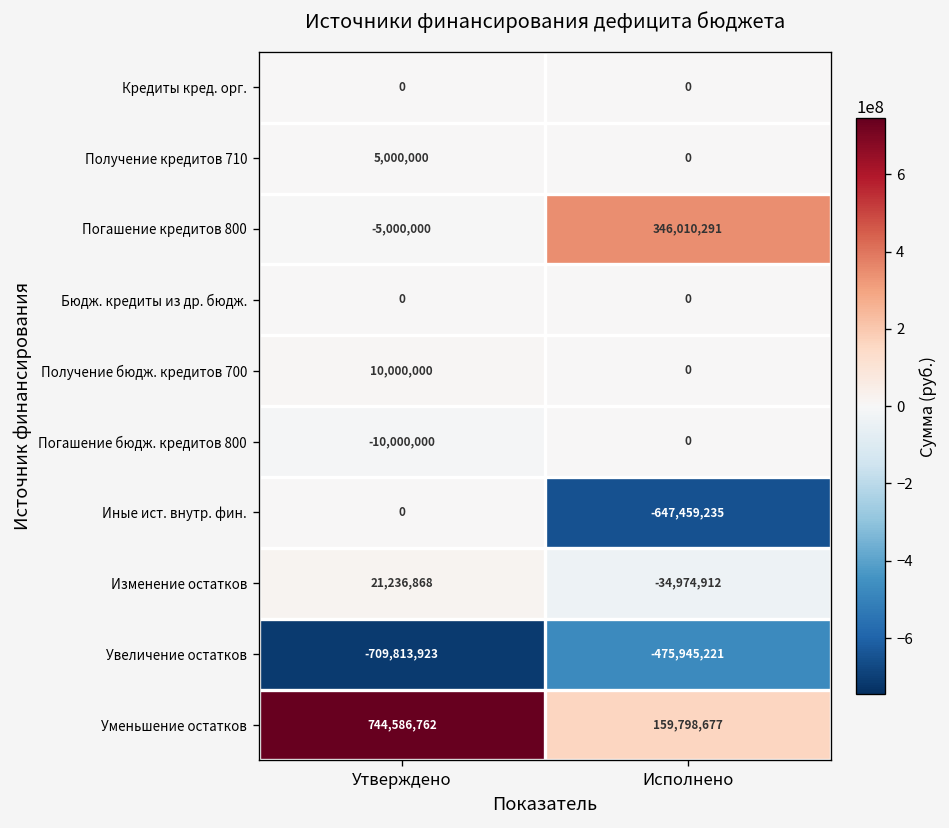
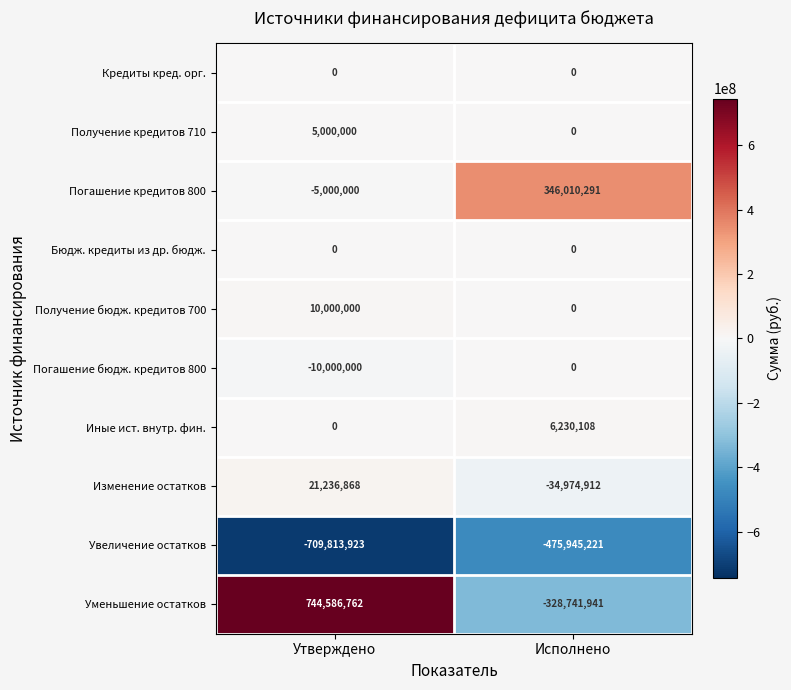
  {
    "Кредиты кред. орг.": {
      "Утверждено": "0",
      "Исполнено": "0"
    },
    "Получение кредитов 710": {
      "Утверждено": "5,000,000",
      "Исполнено": "0"
    },
    "Погашение кредитов 800": {
      "Утверждено": "-5,000,000",
      "Исполнено": "346,010,291"
    },
    "Бюдж. кредиты из др. бюдж.": {
      "Утверждено": "0",
      "Исполнено": "0"
    },
    "Получение бюдж. кредитов 700": {
      "Утверждено": "10,000,000",
      "Исполнено": "0"
    },
    "Погашение бюдж. кредитов 800": {
      "Утверждено": "-10,000,000",
      "Исполнено": "0"
    },
    "Иные ист. внутр. фин.": {
      "Утверждено": "0",
-     "Исполнено": "-647,459,235"
+     "Исполнено": "6,230,108"
    },
    "Изменение остатков": {
      "Утверждено": "21,236,868",
      "Исполнено": "-34,974,912"
    },
    "Увеличение остатков": {
      "Утверждено": "-709,813,923",
      "Исполнено": "-475,945,221"
    },
    "Уменьшение остатков": {
      "Утверждено": "744,586,762",
-     "Исполнено": "159,798,677"
+     "Исполнено": "-328,741,941"
    }
  }
